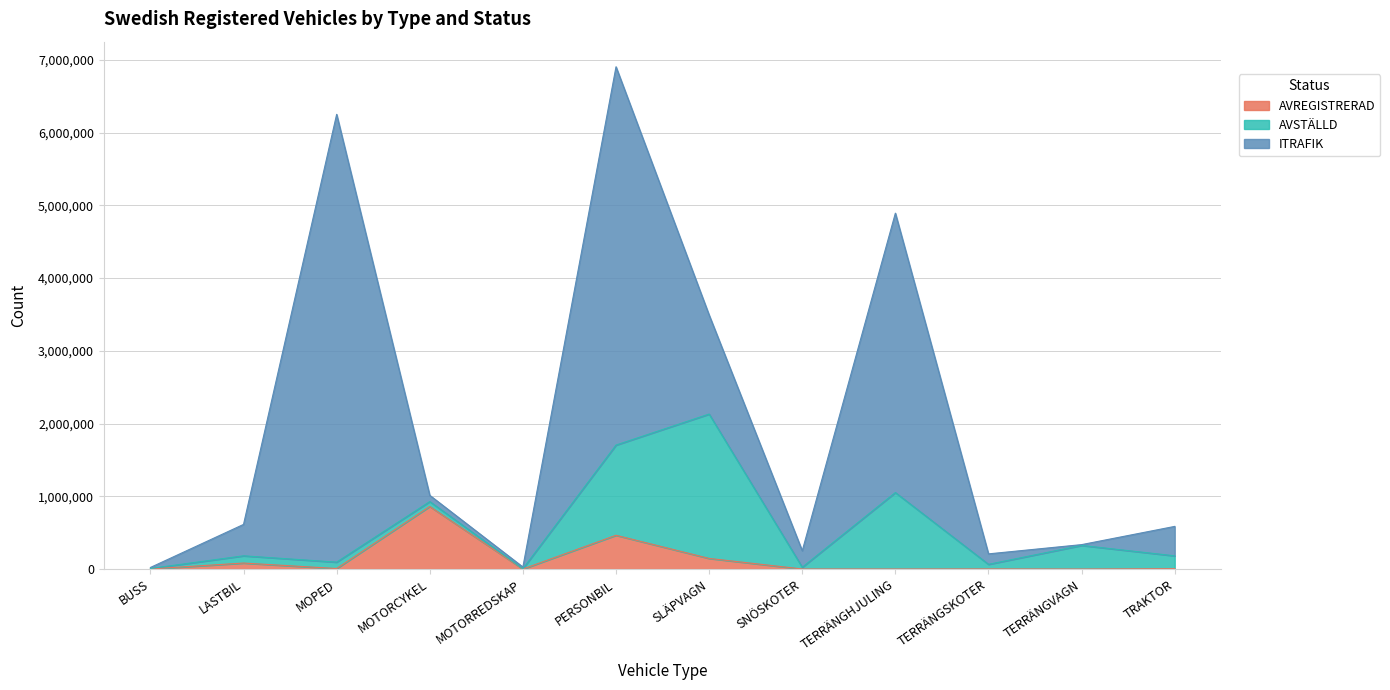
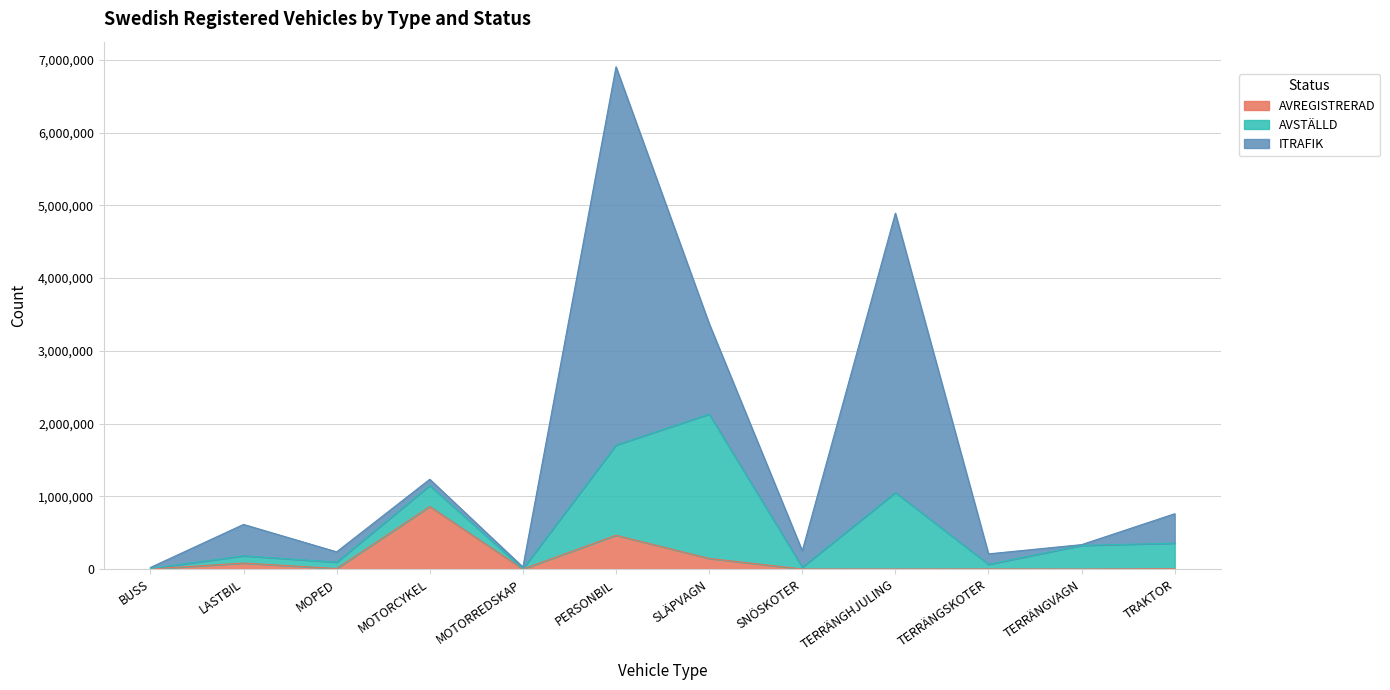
  {
    "AVREGISTRERAD": {
      "LASTBIL": "100,000",
      "MOPED": "0",
      "MOTORCYKEL": "900,000",
      "PERSONBIL": "500,000",
      "SLÄPVAGN": "100,000",
      "TERRÄNGHJULING": "0",
      "TERRÄNGSKOTER": "0",
      "TERRÄNGVAGN": "0",
      "TRAKTOR": "0"
    },
    "AVSTÄLLD": {
      "LASTBIL": "100,000",
      "MOPED": "100,000",
-     "MOTORCYKEL": "100,000",
+     "MOTORCYKEL": "300,000",
      "PERSONBIL": "1,200,000",
      "SLÄPVAGN": "2,000,000",
      "TERRÄNGHJULING": "1,100,000",
      "TERRÄNGSKOTER": "100,000",
-     "TRAKTOR": "200,000"
+     "TRAKTOR": "400,000"
    },
    "ITRAFIK": {
      "LASTBIL": "400,000",
-     "MOPED": "6,200,000",
+     "MOPED": "100,000",
      "MOTORCYKEL": "100,000",
      "PERSONBIL": "5,200,000",
-     "SLÄPVAGN": "1,400,000",
+     "SLÄPVAGN": "1,200,000",
      "SNÖSKOTER": "200,000",
      "TERRÄNGHJULING": "3,800,000",
      "TERRÄNGSKOTER": "100,000",
      "TRAKTOR": "400,000"
    }
  }
